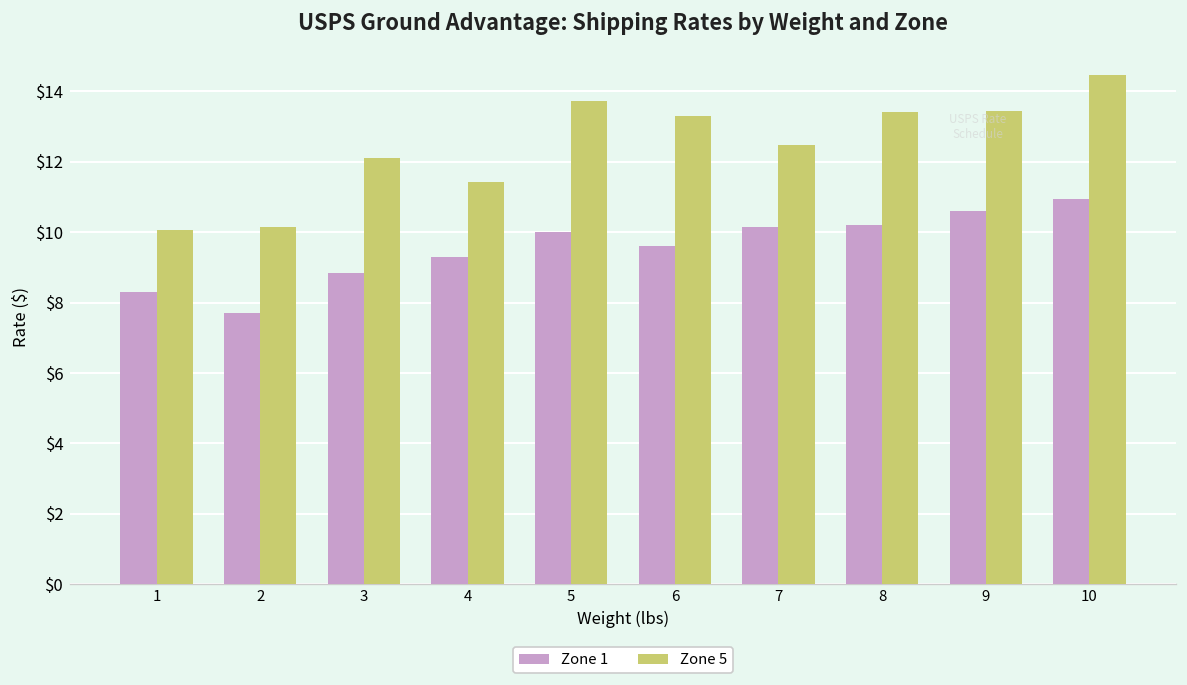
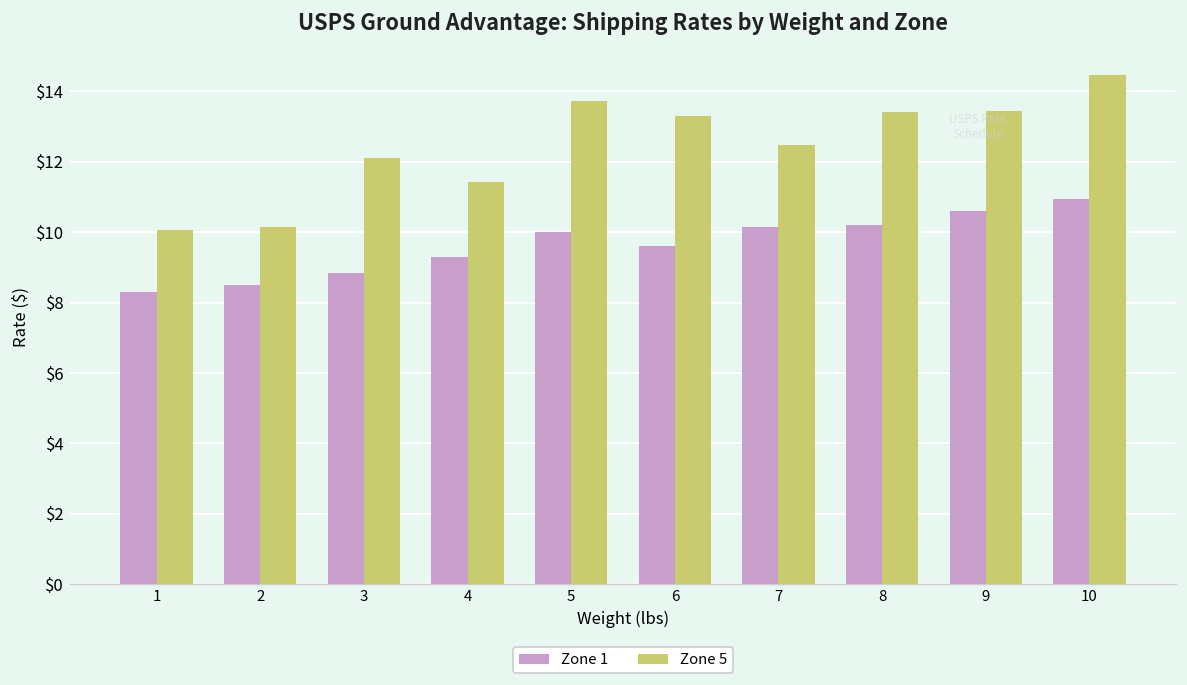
  {
    "Zone 1": {
      "1": "$8.3",
-     "2": "$7.7",
+     "2": "$8.5",
      "3": "$8.9",
      "4": "$9.3",
      "5": "$10.0",
      "6": "$9.6",
      "7": "$10.2",
      "8": "$10.2",
      "9": "$10.6",
      "10": "$11.0"
    },
    "Zone 5": {
      "1": "$10.1",
      "2": "$10.2",
      "3": "$12.1",
      "4": "$11.4",
      "5": "$13.7",
      "6": "$13.3",
      "7": "$12.5",
      "8": "$13.4",
      "9": "$13.5",
      "10": "$14.5"
    }
  }
